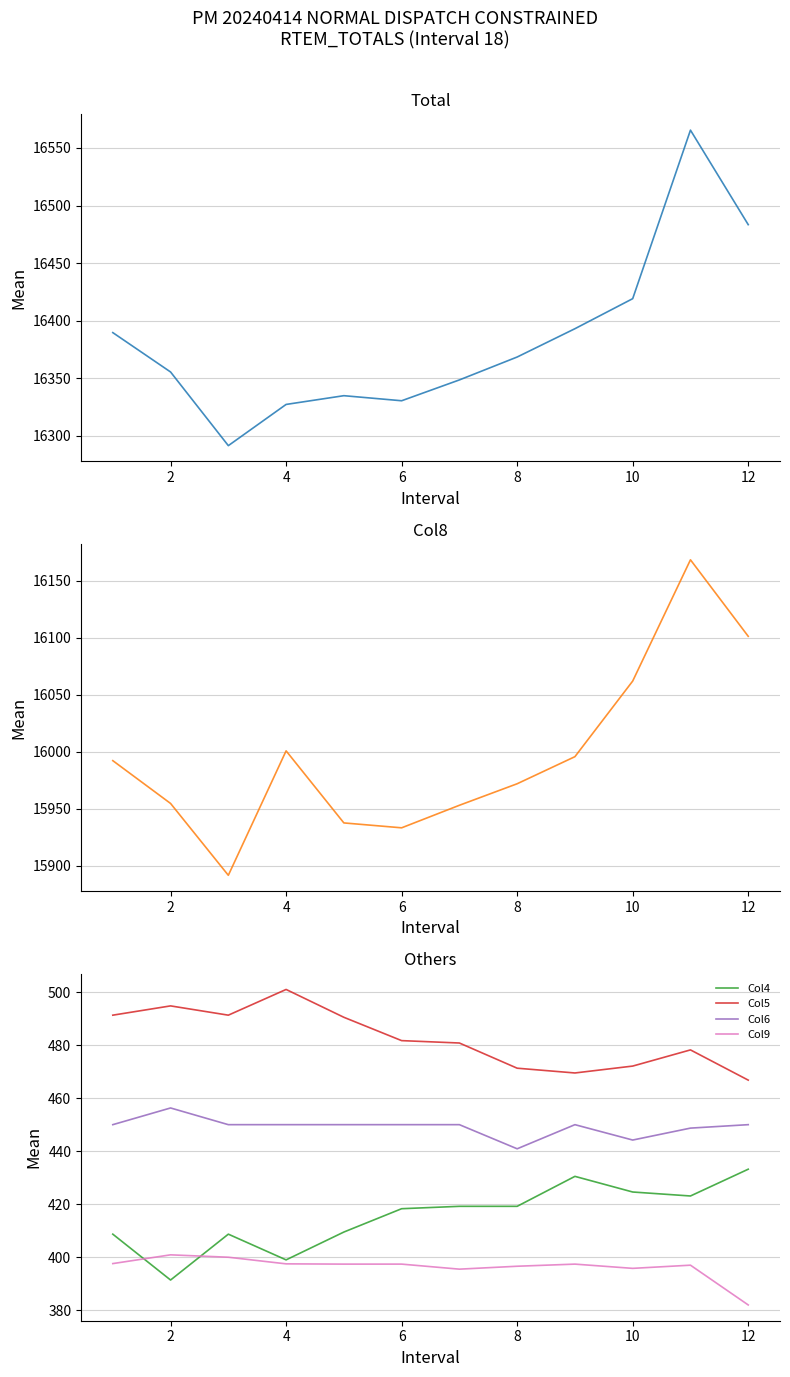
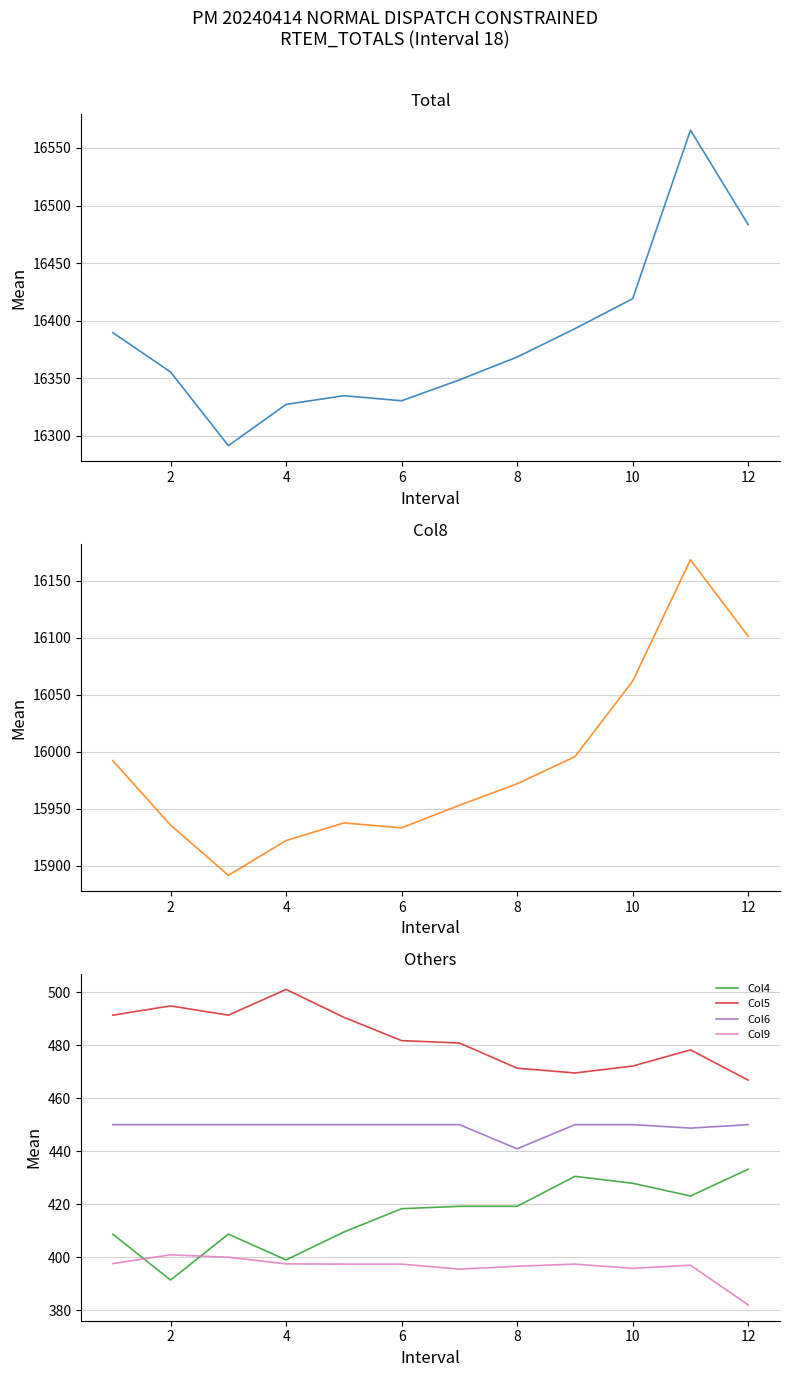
  {
    "Total": {
      "2": 16355,
      "4": 16327,
      "6": 16330,
      "8": 16368,
      "10": 16419,
      "12": 16483
    },
    "Col8": {
-     "2": 15955,
-     "4": 16001,
+     "2": 15936,
+     "4": 15922,
      "6": 15933,
      "8": 15972,
      "10": 16062,
      "12": 16101
    },
    "Others": {
      "Col4": {
        "2": 391,
        "4": 399,
        "6": 418,
        "8": 419,
-       "10": 425,
+       "10": 428,
        "12": 433
      },
      "Col5": {
        "2": 495,
        "4": 501,
        "6": 482,
        "8": 471,
        "10": 472,
        "12": 467
      },
      "Col6": {
-       "2": 456,
+       "2": 450,
        "4": 450,
        "6": 450,
        "8": 441,
-       "10": 444,
+       "10": 450,
        "12": 450
      },
      "Col9": {
        "2": 401,
        "4": 398,
        "6": 397,
        "8": 397,
        "10": 396,
        "12": 382
      }
    }
  }
